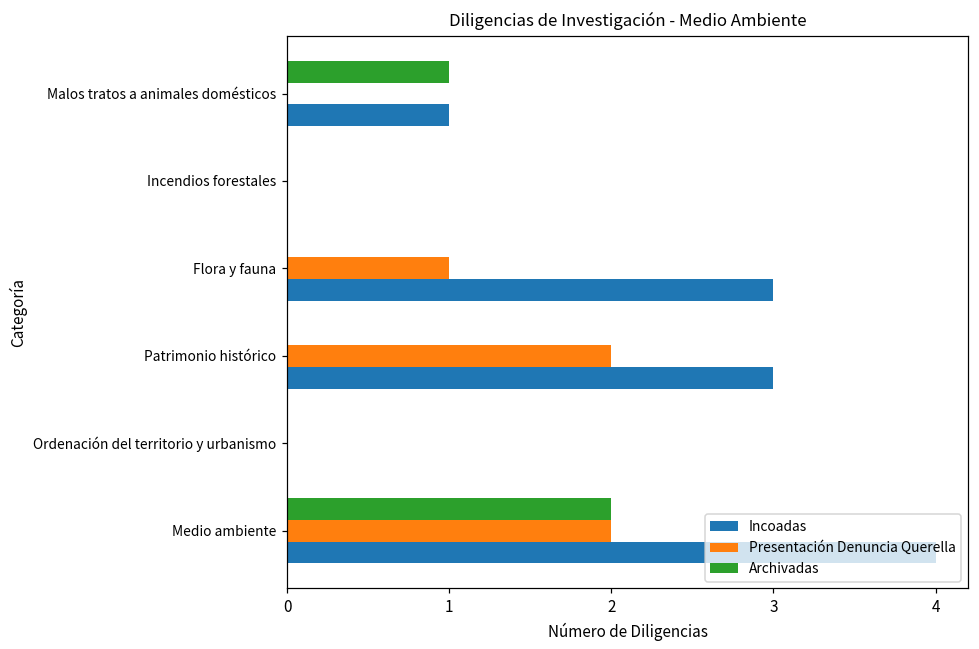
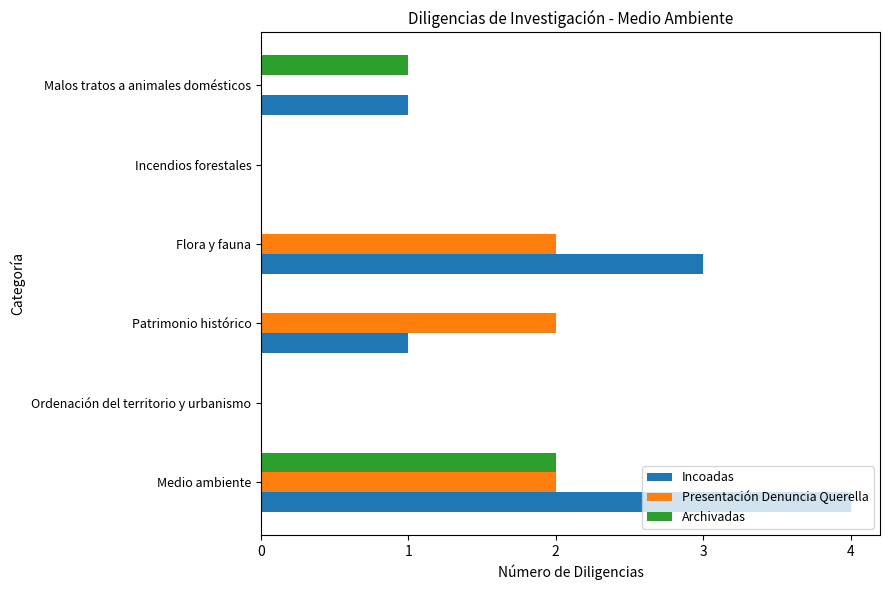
  {
    "Incoadas": {
      "Malos tratos a animales domésticos": 1,
      "Incendios forestales": 0,
      "Flora y fauna": 3,
-     "Patrimonio histórico": 3,
+     "Patrimonio histórico": 1,
      "Ordenación del territorio y urbanismo": 0
    },
    "Presentación Denuncia Querella": {
      "Malos tratos a animales domésticos": 0,
      "Incendios forestales": 0,
-     "Flora y fauna": 1,
+     "Flora y fauna": 2,
      "Patrimonio histórico": 2,
      "Ordenación del territorio y urbanismo": 0,
      "Medio ambiente": 2
    },
    "Archivadas": {
      "Malos tratos a animales domésticos": 1,
      "Incendios forestales": 0,
      "Flora y fauna": 0,
      "Patrimonio histórico": 0,
      "Ordenación del territorio y urbanismo": 0,
      "Medio ambiente": 2
    }
  }
